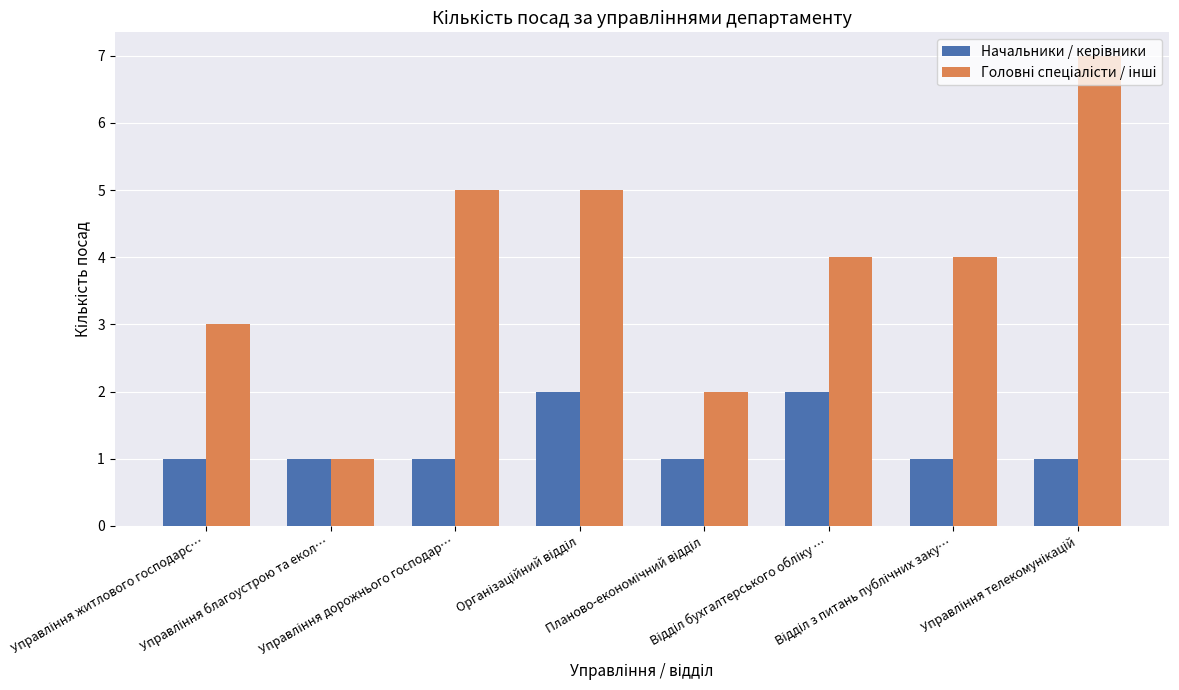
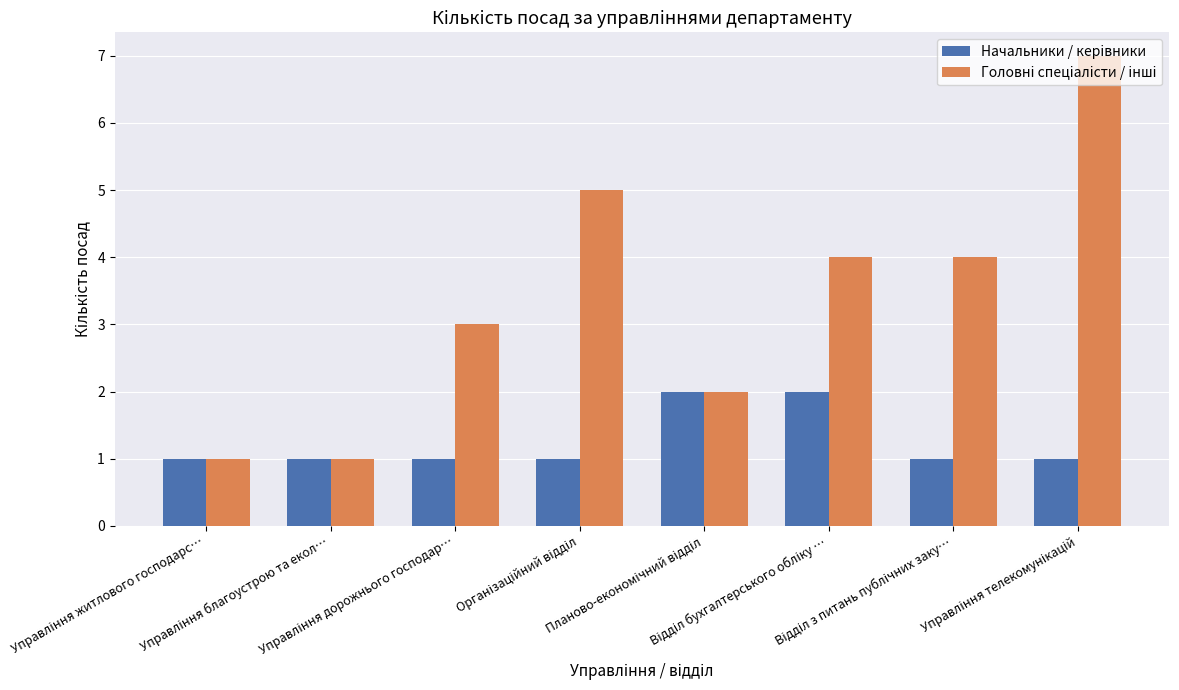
  {
    "Начальники / керівники": {
      "Управління житлового господарс…": 1,
      "Управління благоустрою та екол…": 1,
      "Управління дорожнього господар…": 1,
-     "Організаційний відділ": 2,
-     "Планово-економічний відділ": 1,
+     "Організаційний відділ": 1,
+     "Планово-економічний відділ": 2,
      "Відділ бухгалтерського обліку …": 2,
      "Відділ з питань публічних заку…": 1,
      "Управління телекомунікацій": 1
    },
    "Головні спеціалісти / інші": {
-     "Управління житлового господарс…": 3,
+     "Управління житлового господарс…": 1,
      "Управління благоустрою та екол…": 1,
-     "Управління дорожнього господар…": 5,
+     "Управління дорожнього господар…": 3,
      "Організаційний відділ": 5,
      "Планово-економічний відділ": 2,
      "Відділ бухгалтерського обліку …": 4,
      "Відділ з питань публічних заку…": 4
    }
  }
